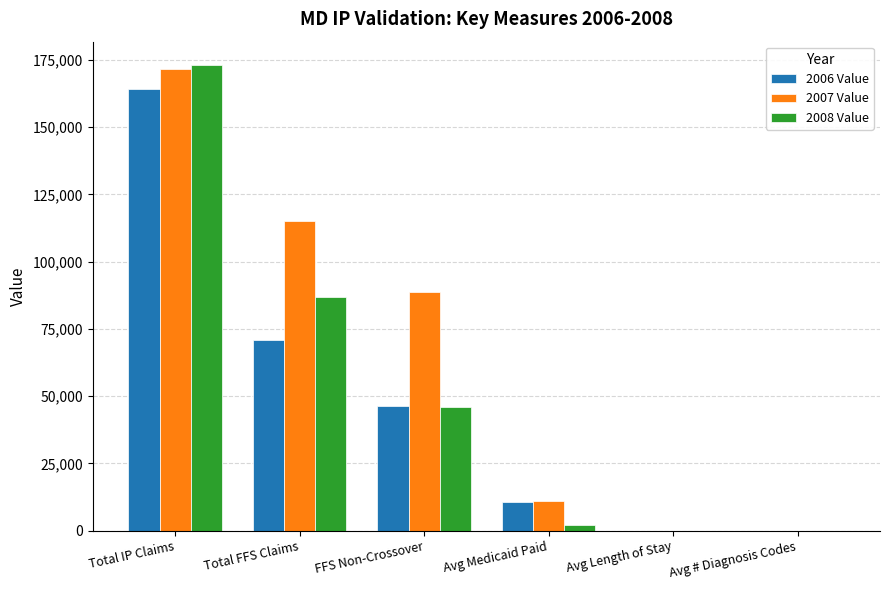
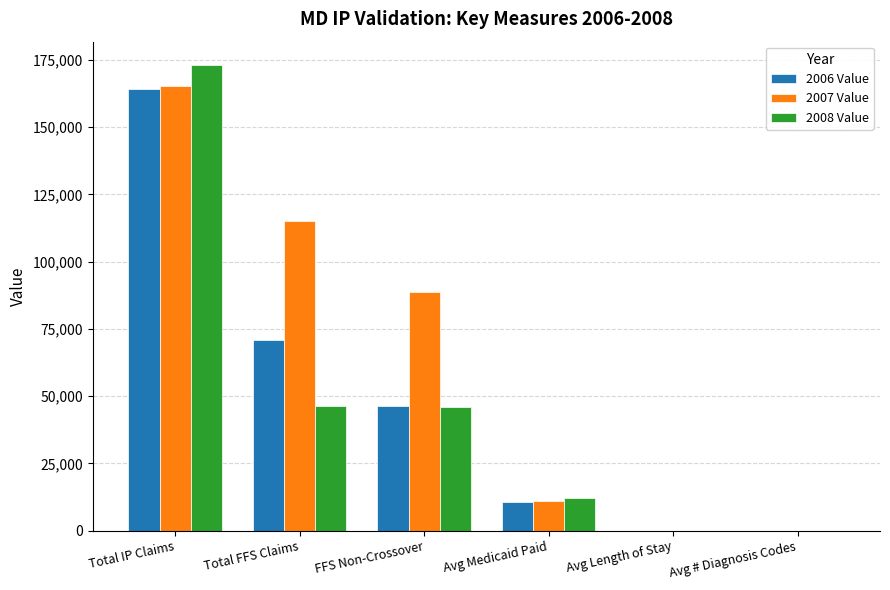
  {
    "2006 Value": {
      "Total IP Claims": "164,000",
      "Total FFS Claims": "71,000",
      "FFS Non-Crossover": "46,000",
      "Avg Medicaid Paid": "11,000"
    },
    "2007 Value": {
-     "Total IP Claims": "171,000",
+     "Total IP Claims": "165,000",
      "Total FFS Claims": "115,000",
      "FFS Non-Crossover": "89,000",
      "Avg Medicaid Paid": "11,000"
    },
    "2008 Value": {
      "Total IP Claims": "173,000",
-     "Total FFS Claims": "87,000",
+     "Total FFS Claims": "46,000",
      "FFS Non-Crossover": "46,000",
-     "Avg Medicaid Paid": "2,000"
+     "Avg Medicaid Paid": "12,000"
    }
  }
